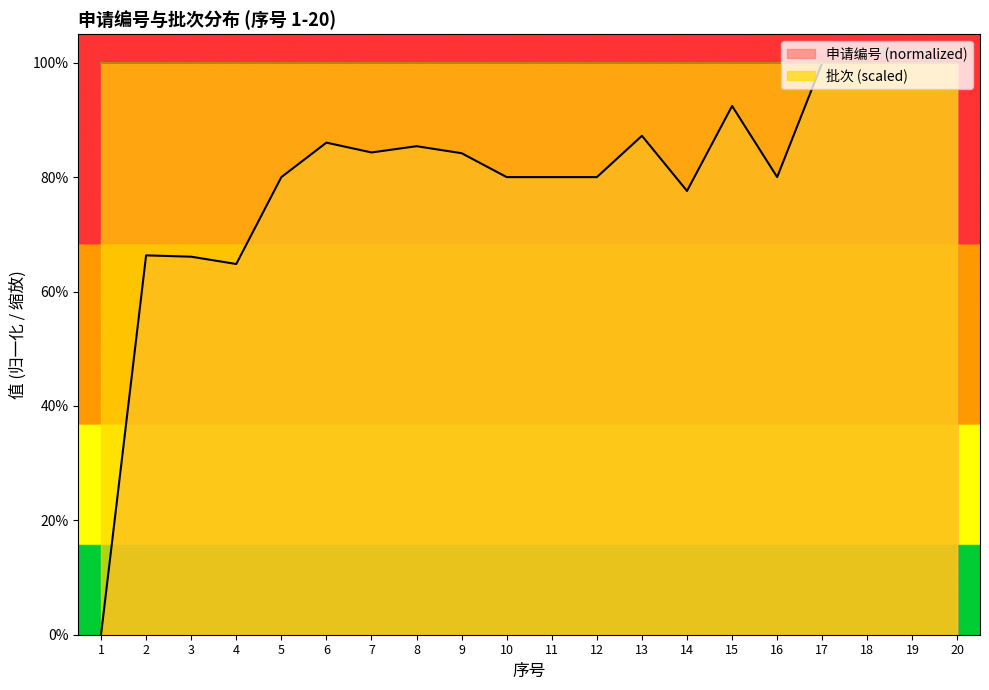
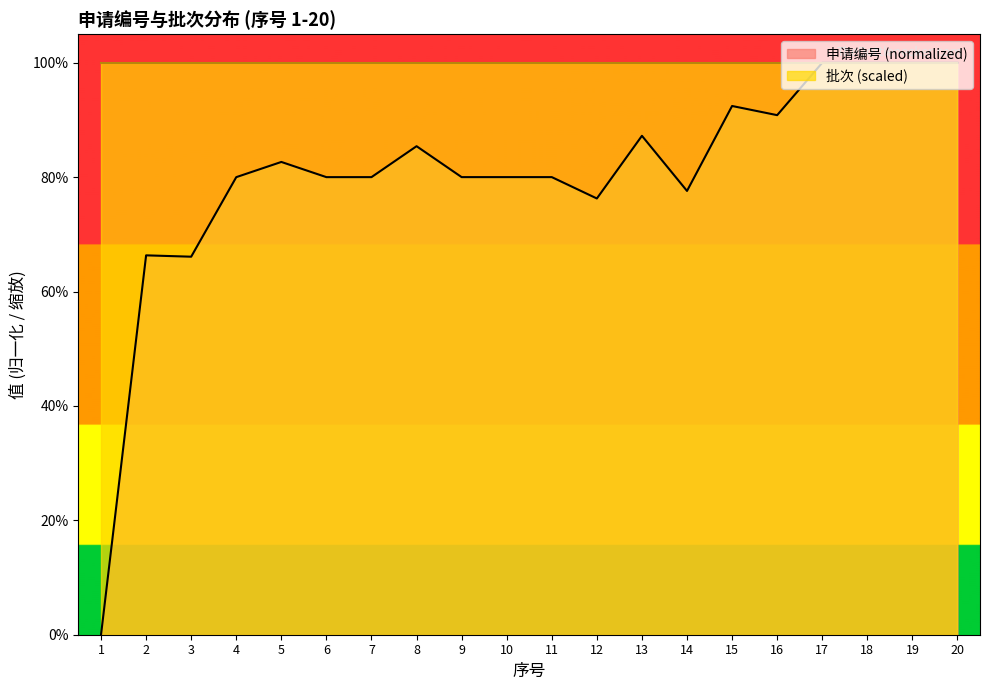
  {
    "申请编号 (normalized)": {
      "1": "0%",
      "2": "66%",
      "3": "66%",
-     "4": "65%",
-     "5": "80%",
-     "6": "86%",
-     "7": "84%",
+     "4": "80%",
+     "5": "83%",
+     "6": "80%",
+     "7": "80%",
      "8": "85%",
-     "9": "84%",
+     "9": "80%",
      "10": "80%",
      "11": "80%",
-     "12": "80%",
+     "12": "76%",
      "13": "87%",
      "14": "78%",
      "15": "92%",
-     "16": "80%"
+     "16": "91%"
    },
    "批次 (scaled)": {
      "1": "100%",
      "2": "100%",
      "3": "100%",
      "4": "100%",
      "5": "100%",
      "6": "100%",
      "7": "100%",
      "8": "100%",
      "9": "100%",
      "10": "100%",
      "11": "100%",
      "12": "100%",
      "13": "100%",
      "14": "100%",
      "15": "100%",
      "16": "100%"
    }
  }
